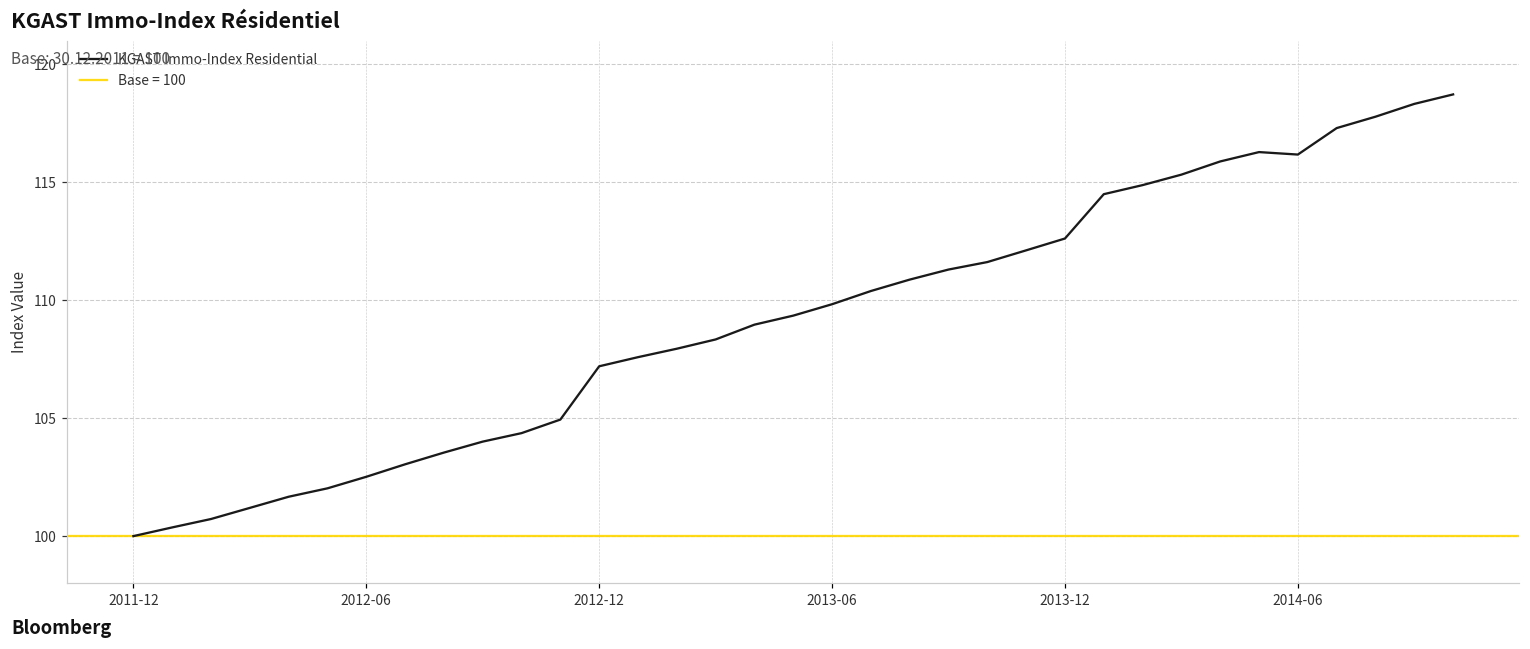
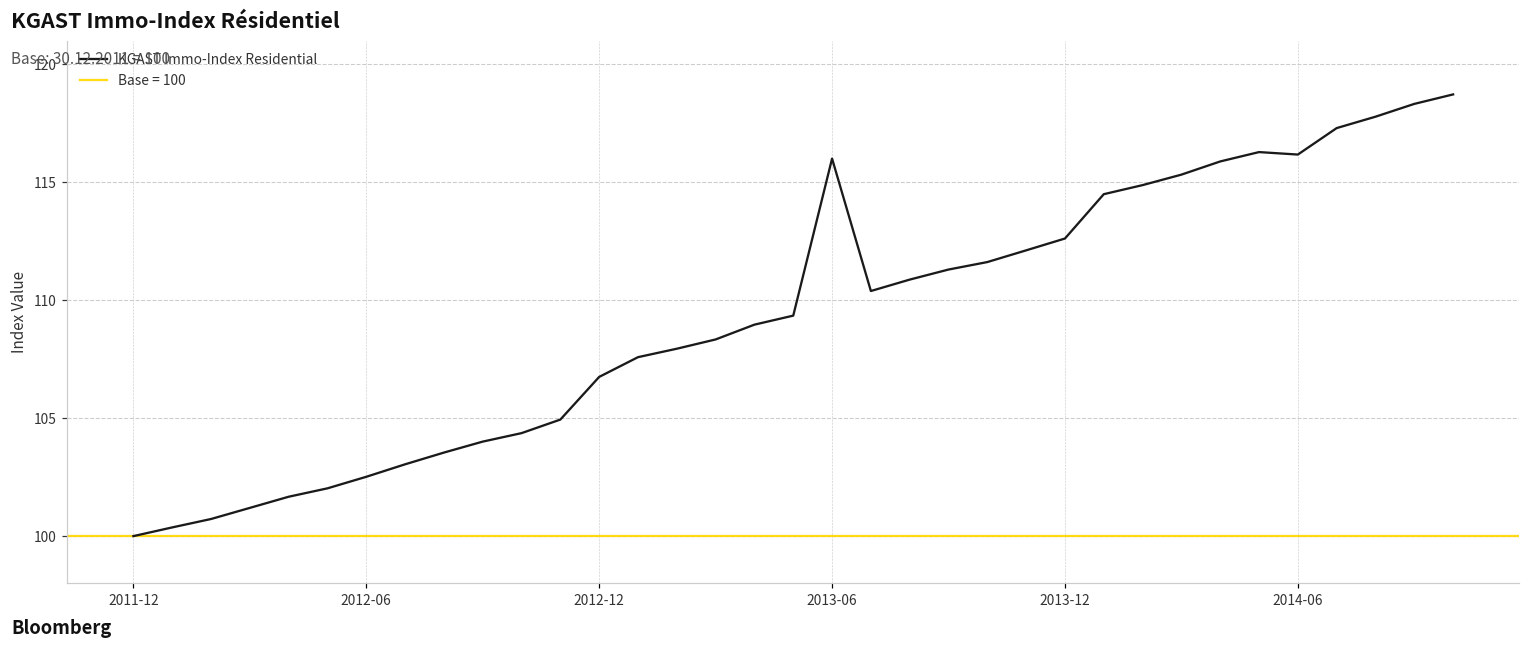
  {
    "2011-12": 100.0,
    "2012-06": 102.5,
-   "2012-12": 107.2,
-   "2013-06": 109.8,
+   "2012-12": 106.7,
+   "2013-06": 116.0,
    "2013-12": 112.6,
    "2014-06": 116.2
  }
